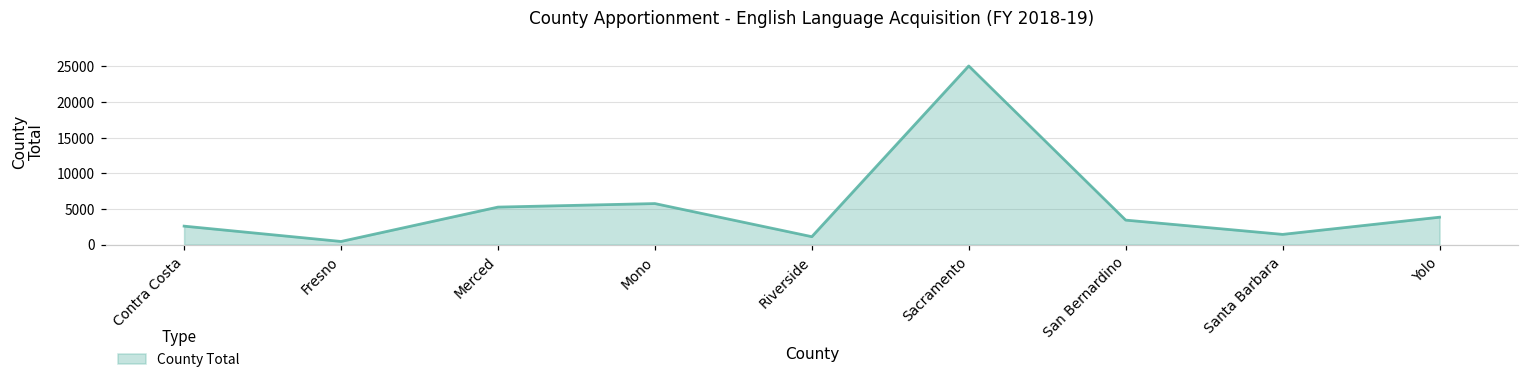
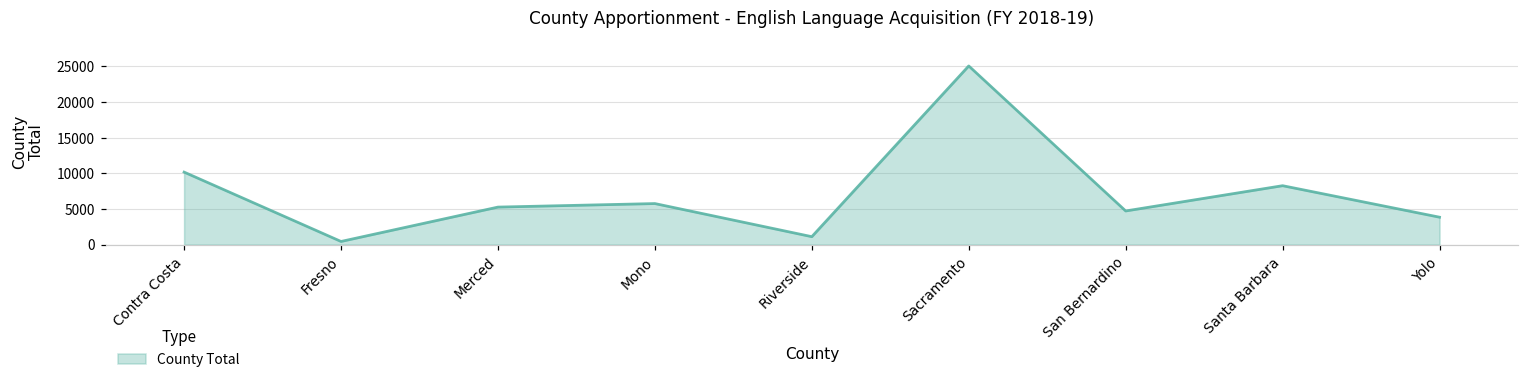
  {
-   "Contra Costa": 3000,
+   "Contra Costa": 10000,
    "Fresno": 0,
    "Merced": 5000,
    "Mono": 6000,
    "Riverside": 1000,
    "Sacramento": 25000,
-   "San Bernardino": 3000,
-   "Santa Barbara": 1000,
+   "San Bernardino": 5000,
+   "Santa Barbara": 8000,
    "Yolo": 4000
  }
